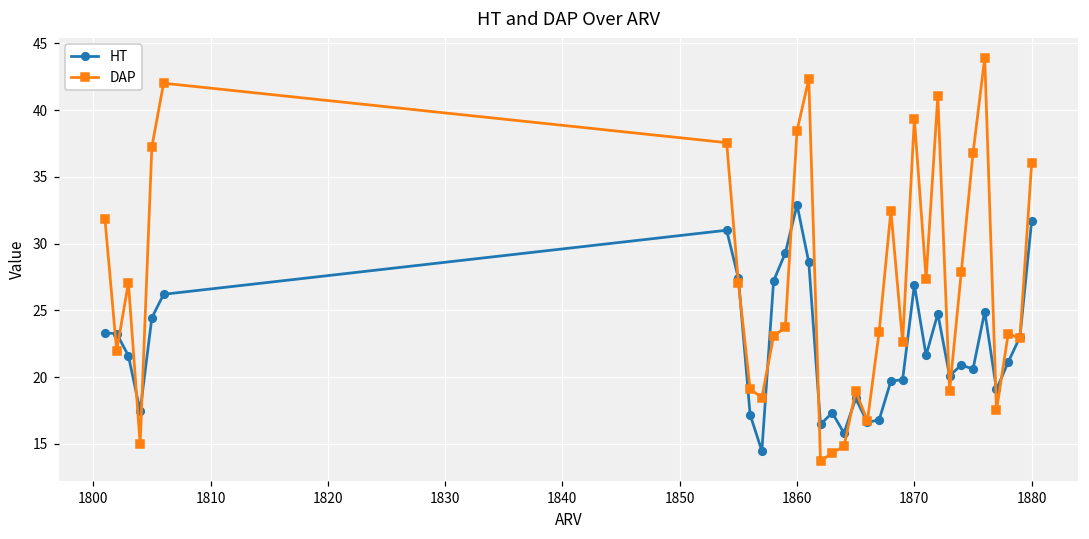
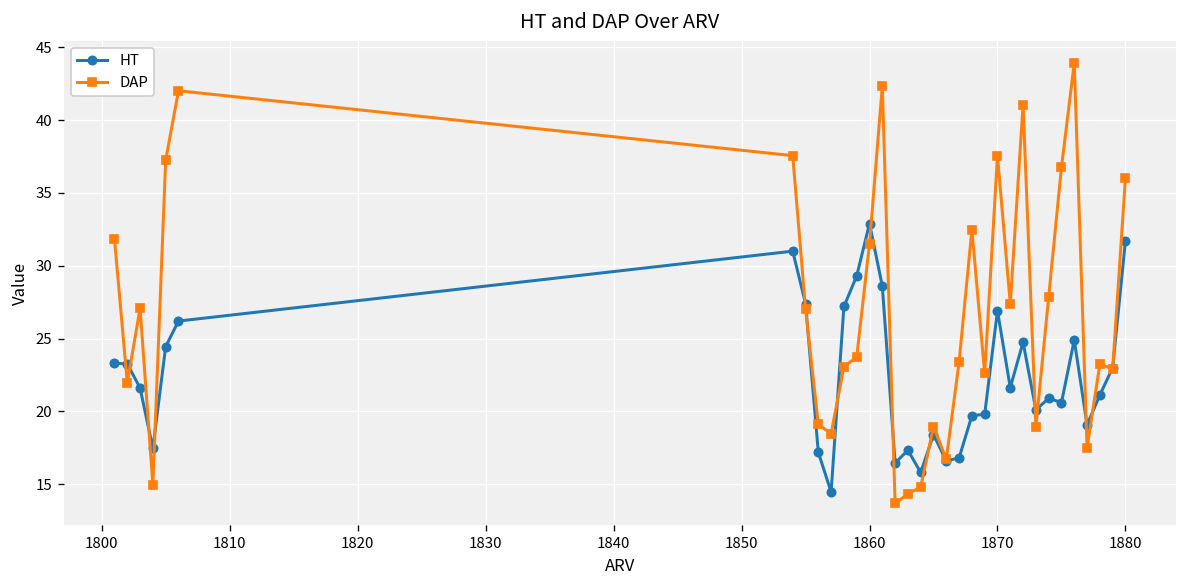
  {
    "HT": {
      "1860": 32.9,
      "1870": 26.9,
      "1880": 31.7
    },
    "DAP": {
-     "1860": 38.5,
-     "1870": 39.4,
+     "1860": 31.5,
+     "1870": 37.6,
      "1880": 36.0
    }
  }
